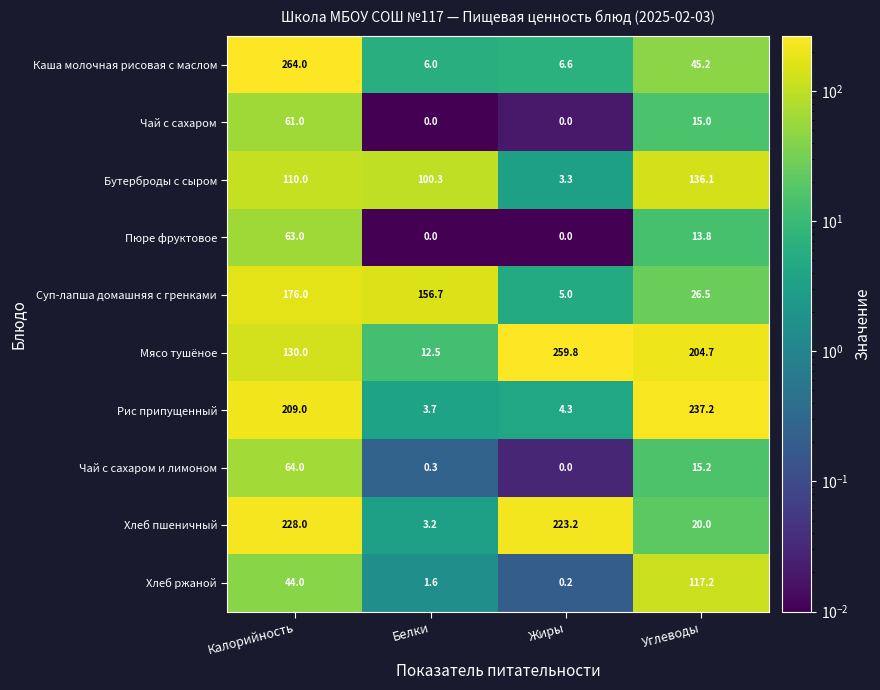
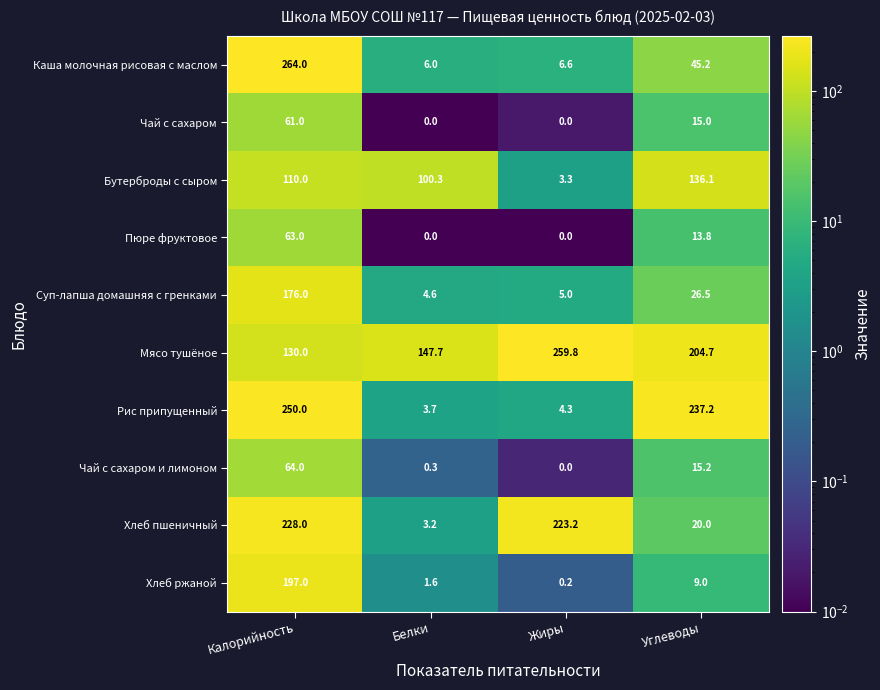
  {
    "Каша молочная рисовая с маслом": {
      "Калорийность": 264.0,
      "Белки": 6.0,
      "Жиры": 6.6,
      "Углеводы": 45.2
    },
    "Чай с сахаром": {
      "Калорийность": 61.0,
      "Белки": 0.0,
      "Жиры": 0.0,
      "Углеводы": 15.0
    },
    "Бутерброды с сыром": {
      "Калорийность": 110.0,
      "Белки": 100.3,
      "Жиры": 3.3,
      "Углеводы": 136.1
    },
    "Пюре фруктовое": {
      "Калорийность": 63.0,
      "Белки": 0.0,
      "Жиры": 0.0,
      "Углеводы": 13.8
    },
    "Суп-лапша домашняя с гренками": {
      "Калорийность": 176.0,
-     "Белки": 156.7,
+     "Белки": 4.6,
      "Жиры": 5.0,
      "Углеводы": 26.5
    },
    "Мясо тушёное": {
      "Калорийность": 130.0,
-     "Белки": 12.5,
+     "Белки": 147.7,
      "Жиры": 259.8,
      "Углеводы": 204.7
    },
    "Рис припущенный": {
-     "Калорийность": 209.0,
+     "Калорийность": 250.0,
      "Белки": 3.7,
      "Жиры": 4.3,
      "Углеводы": 237.2
    },
    "Чай с сахаром и лимоном": {
      "Калорийность": 64.0,
      "Белки": 0.3,
      "Жиры": 0.0,
      "Углеводы": 15.2
    },
    "Хлеб пшеничный": {
      "Калорийность": 228.0,
      "Белки": 3.2,
      "Жиры": 223.2,
      "Углеводы": 20.0
    },
    "Хлеб ржаной": {
-     "Калорийность": 44.0,
+     "Калорийность": 197.0,
      "Белки": 1.6,
      "Жиры": 0.2,
-     "Углеводы": 117.2
+     "Углеводы": 9.0
    }
  }
